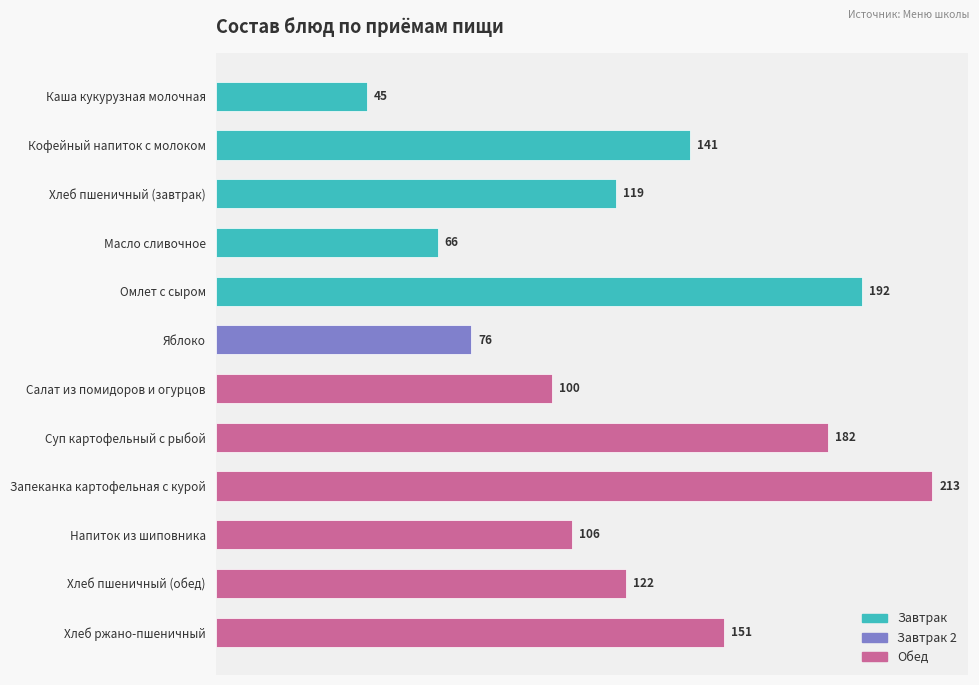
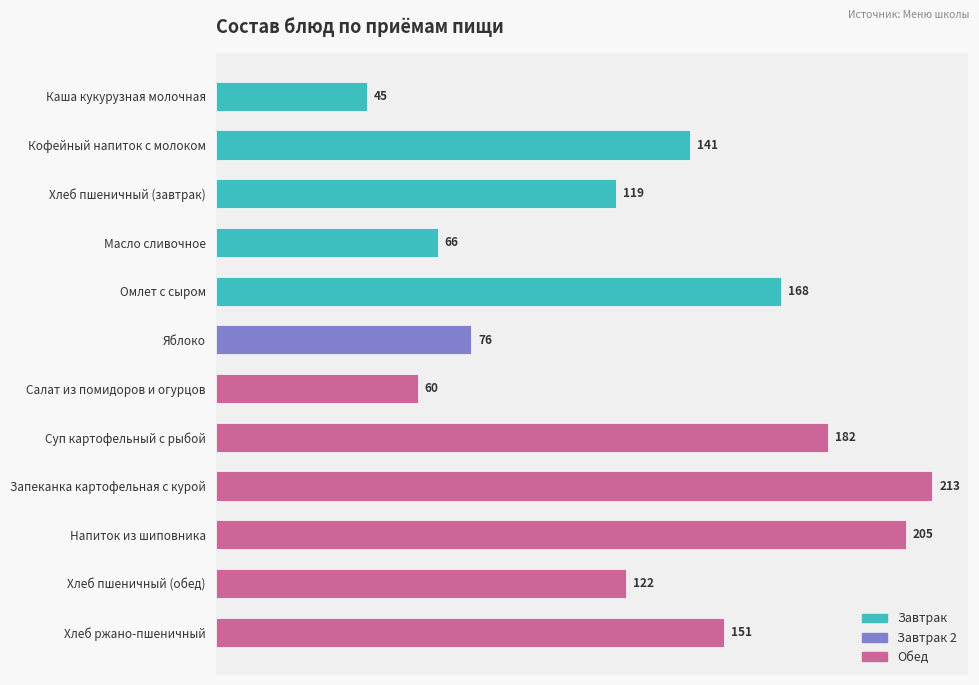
  {
    "Каша кукурузная молочная": 45,
    "Кофейный напиток с молоком": 141,
    "Хлеб пшеничный (завтрак)": 119,
    "Масло сливочное": 66,
-   "Омлет с сыром": 192,
+   "Омлет с сыром": 168,
    "Яблоко": 76,
-   "Салат из помидоров и огурцов": 100,
+   "Салат из помидоров и огурцов": 60,
    "Суп картофельный с рыбой": 182,
    "Запеканка картофельная с курой": 213,
-   "Напиток из шиповника": 106,
+   "Напиток из шиповника": 205,
    "Хлеб пшеничный (обед)": 122,
    "Хлеб ржано-пшеничный": 151
  }
